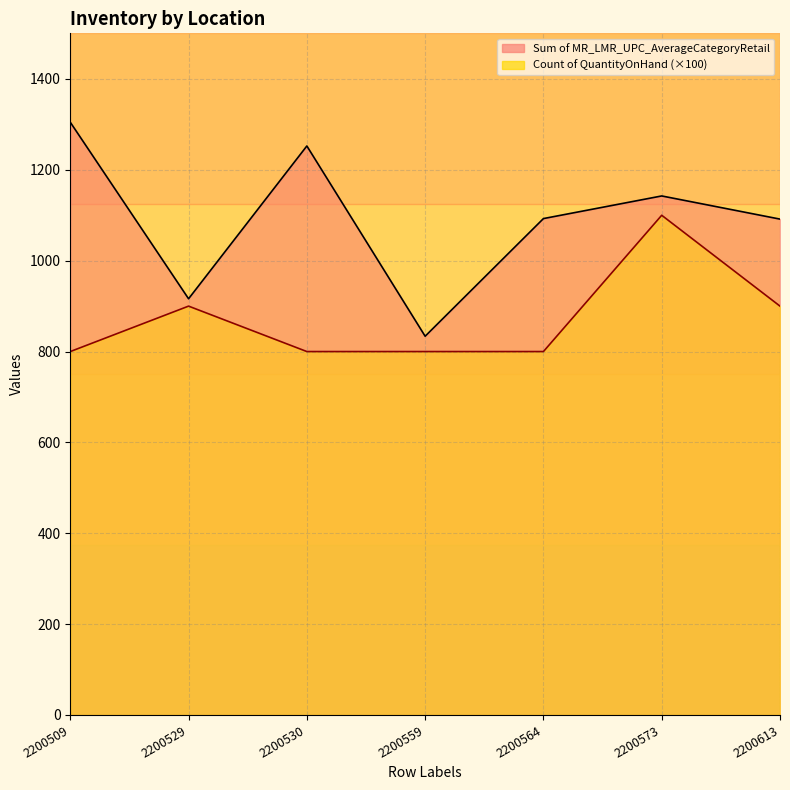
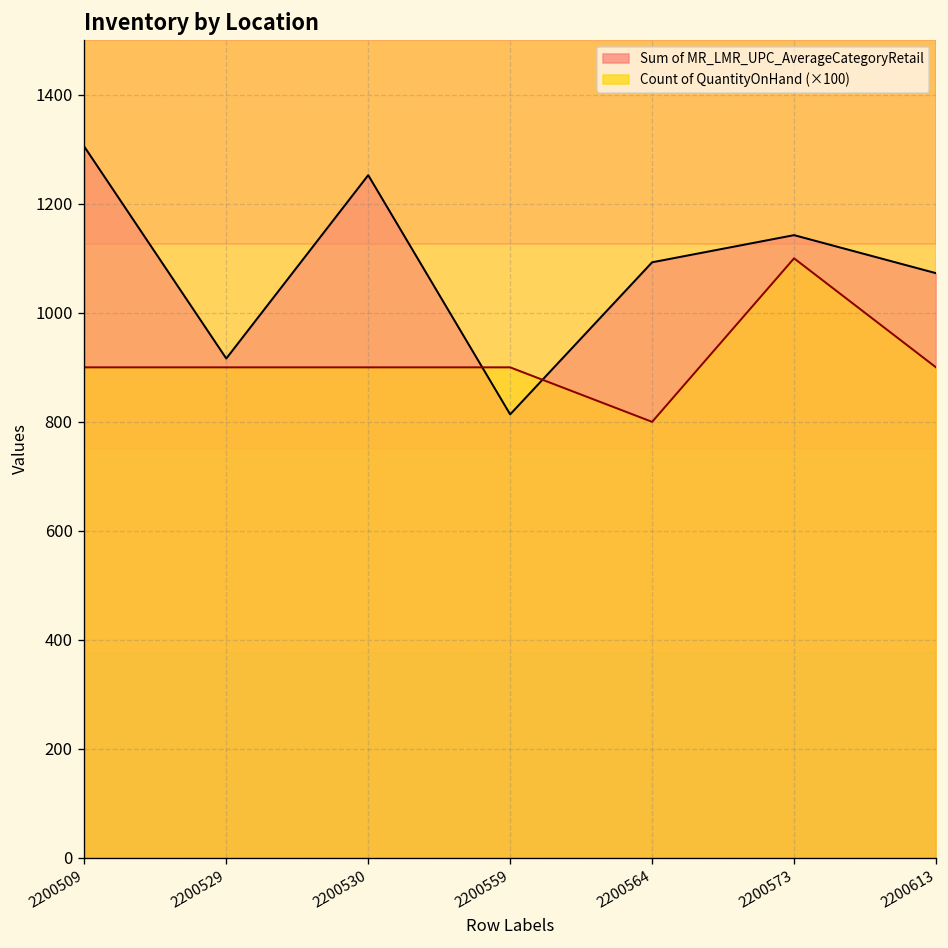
  {
    "Sum of MR_LMR_UPC_AverageCategoryRetail": {
      "2200509": 1300,
      "2200529": 920,
      "2200530": 1250,
-     "2200559": 830,
+     "2200559": 810,
      "2200564": 1090,
      "2200573": 1140,
-     "2200613": 1090
+     "2200613": 1070
    },
    "Count of QuantityOnHand (×100)": {
-     "2200509": 800,
+     "2200509": 900,
      "2200529": 900,
-     "2200530": 800,
-     "2200559": 800,
+     "2200530": 900,
+     "2200559": 900,
      "2200564": 800,
      "2200573": 1100,
      "2200613": 900
    }
  }
